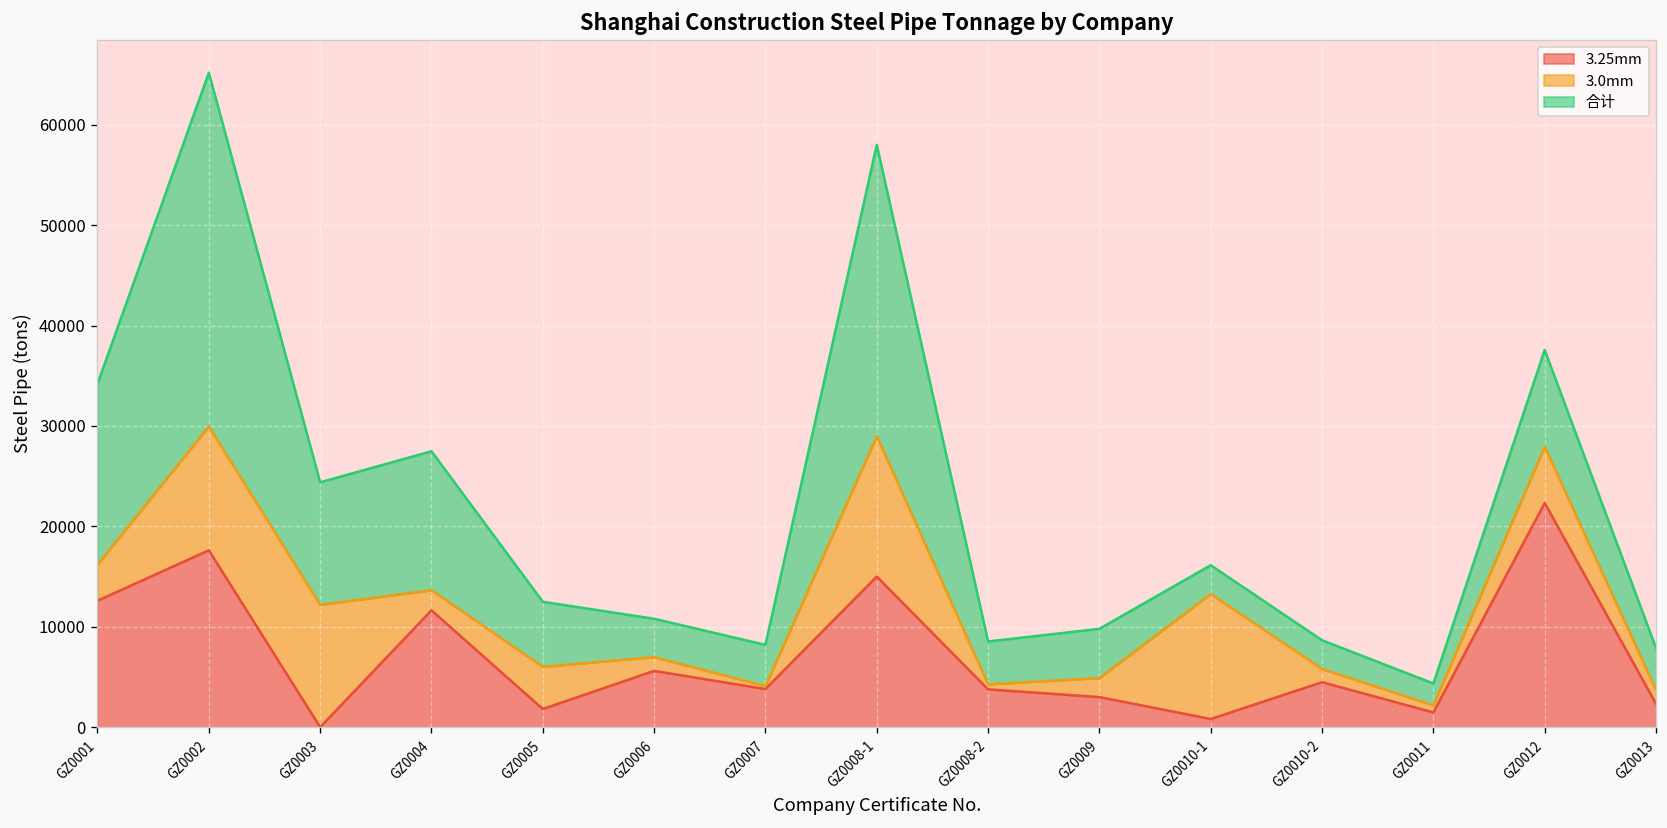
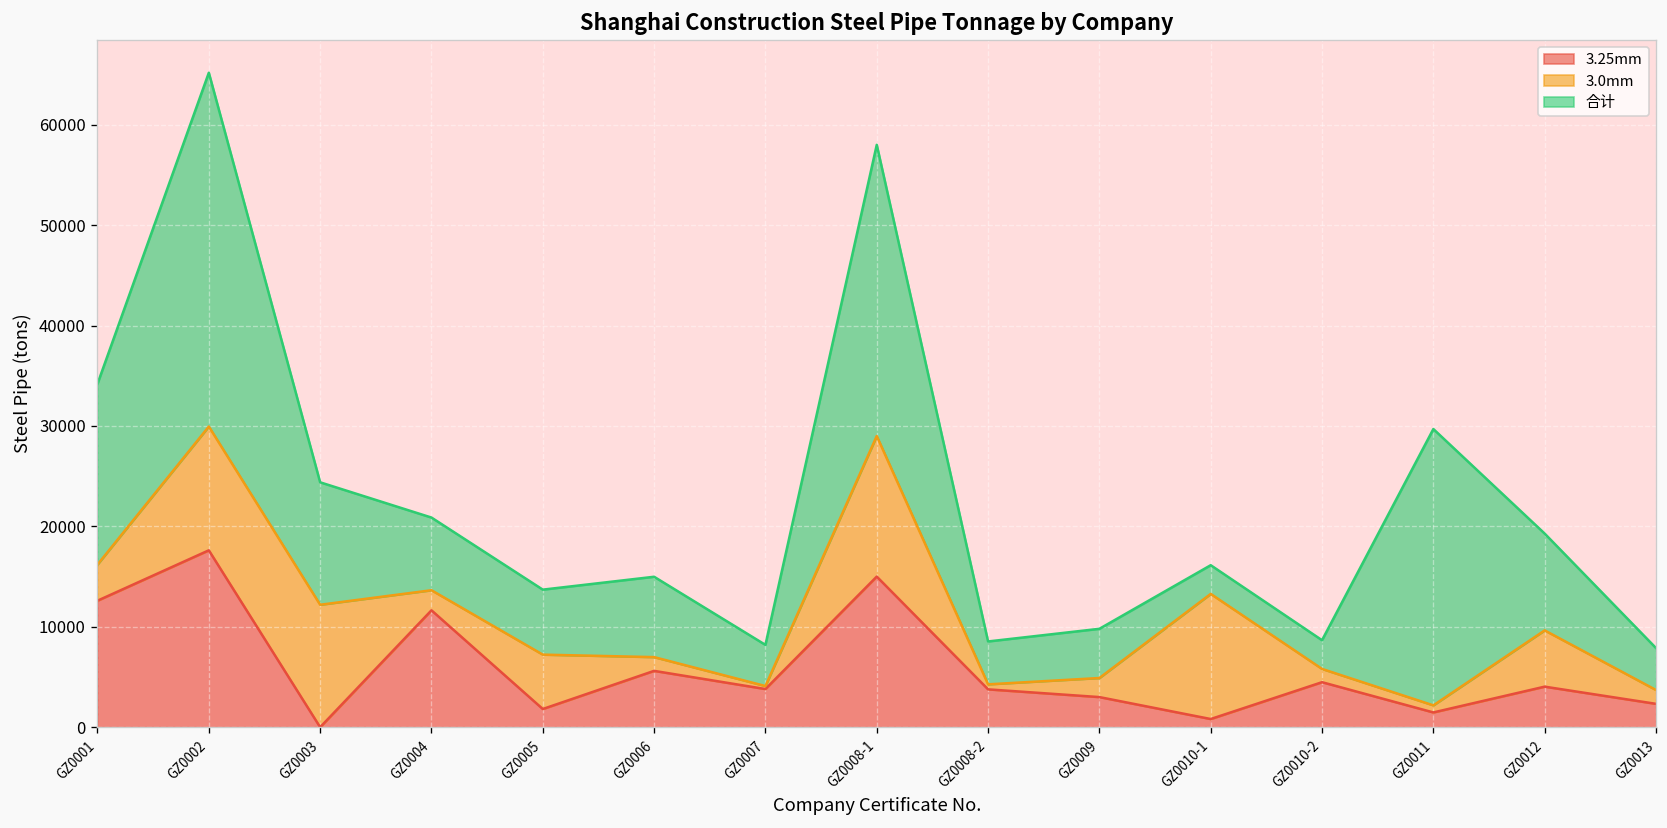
  {
    "3.25mm": {
      "GZ0001": 13000,
      "GZ0002": 18000,
      "GZ0003": 0,
      "GZ0004": 12000,
      "GZ0005": 2000,
      "GZ0006": 6000,
      "GZ0008-1": 15000,
      "GZ0008-2": 4000,
      "GZ0009": 3000,
      "GZ0010-1": 1000,
      "GZ0010-2": 4000,
      "GZ0011": 1000,
-     "GZ0012": 22000,
+     "GZ0012": 4000,
      "GZ0013": 2000
    },
    "3.0mm": {
      "GZ0001": 4000,
      "GZ0002": 12000,
      "GZ0003": 12000,
      "GZ0004": 2000,
-     "GZ0005": 4000,
+     "GZ0005": 5000,
      "GZ0006": 1000,
      "GZ0008-1": 14000,
      "GZ0008-2": 1000,
      "GZ0009": 2000,
      "GZ0010-1": 12000,
      "GZ0010-2": 1000,
      "GZ0011": 1000,
      "GZ0012": 6000,
      "GZ0013": 1000
    },
    "合计": {
      "GZ0001": 18000,
      "GZ0002": 35000,
      "GZ0003": 12000,
-     "GZ0004": 14000,
+     "GZ0004": 7000,
      "GZ0005": 6000,
-     "GZ0006": 4000,
+     "GZ0006": 8000,
      "GZ0007": 4000,
      "GZ0008-1": 29000,
      "GZ0008-2": 4000,
      "GZ0009": 5000,
      "GZ0010-1": 3000,
      "GZ0010-2": 3000,
-     "GZ0011": 2000,
+     "GZ0011": 28000,
      "GZ0012": 10000,
      "GZ0013": 4000
    }
  }
